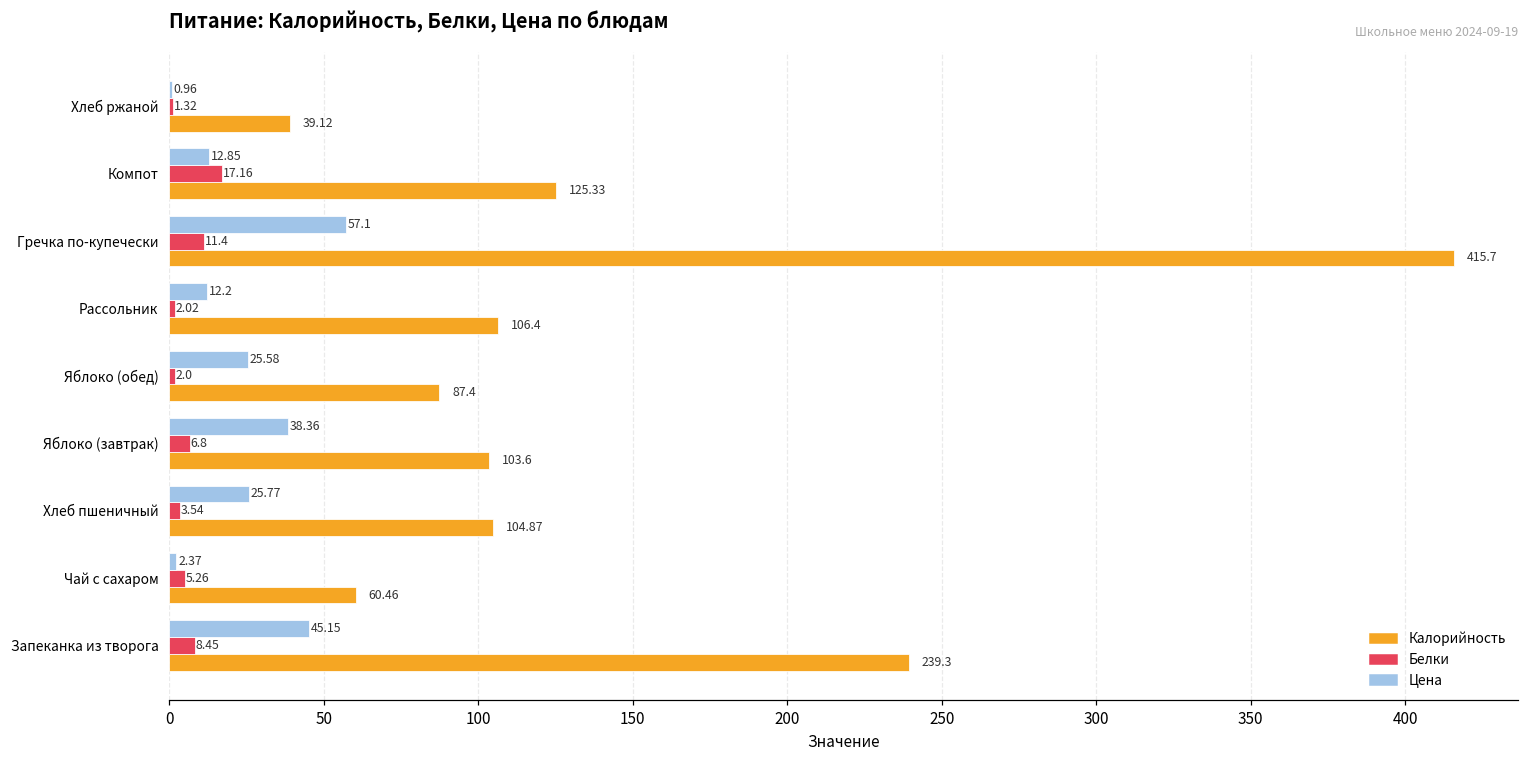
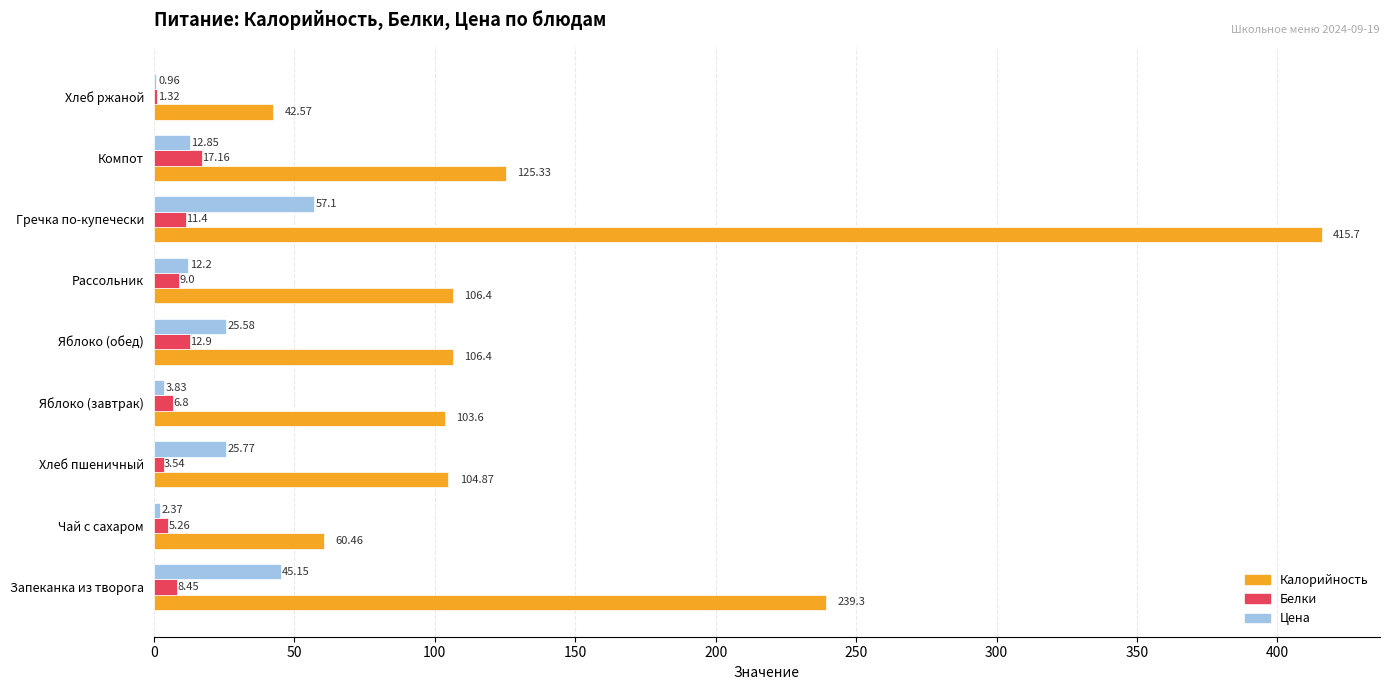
  {
    "Калорийность": {
-     "Хлеб ржаной": 39.12,
+     "Хлеб ржаной": 42.57,
      "Компот": 125.33,
      "Гречка по-купечески": 415.7,
      "Рассольник": 106.4,
-     "Яблоко (обед)": 87.4,
+     "Яблоко (обед)": 106.4,
      "Яблоко (завтрак)": 103.6,
      "Хлеб пшеничный": 104.87,
      "Чай с сахаром": 60.46,
      "Запеканка из творога": 239.3
    },
    "Белки": {
      "Хлеб ржаной": 1.32,
      "Компот": 17.16,
      "Гречка по-купечески": 11.4,
-     "Рассольник": 2.02,
-     "Яблоко (обед)": 2.0,
+     "Рассольник": 9.0,
+     "Яблоко (обед)": 12.9,
      "Яблоко (завтрак)": 6.8,
      "Хлеб пшеничный": 3.54,
      "Чай с сахаром": 5.26,
      "Запеканка из творога": 8.45
    },
    "Цена": {
      "Хлеб ржаной": 0.96,
      "Компот": 12.85,
      "Гречка по-купечески": 57.1,
      "Рассольник": 12.2,
      "Яблоко (обед)": 25.58,
-     "Яблоко (завтрак)": 38.36,
+     "Яблоко (завтрак)": 3.83,
      "Хлеб пшеничный": 25.77,
      "Чай с сахаром": 2.37,
      "Запеканка из творога": 45.15
    }
  }
